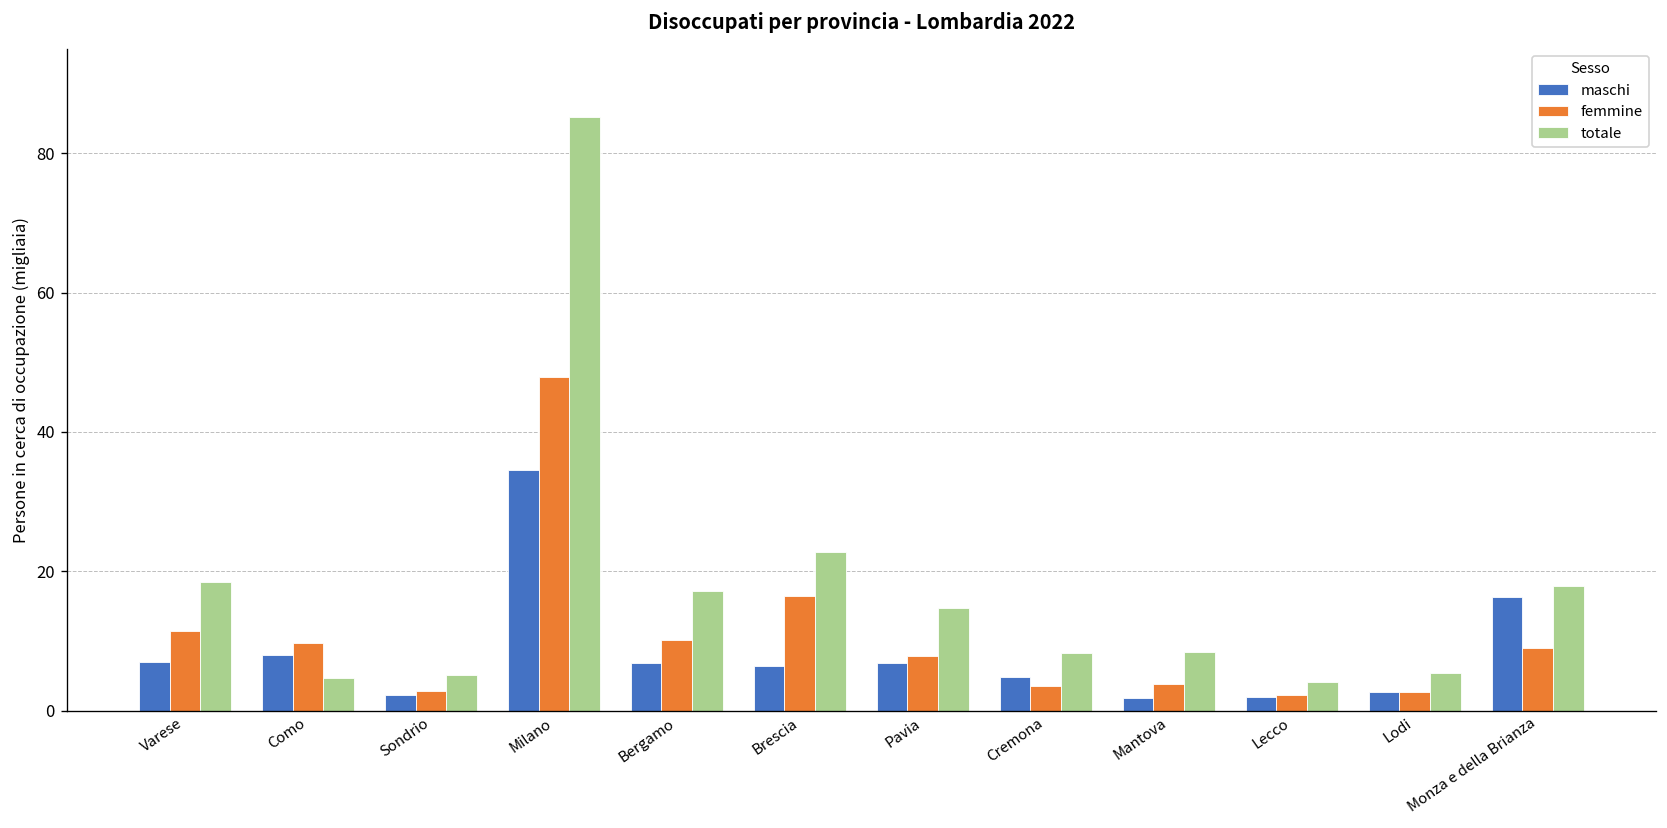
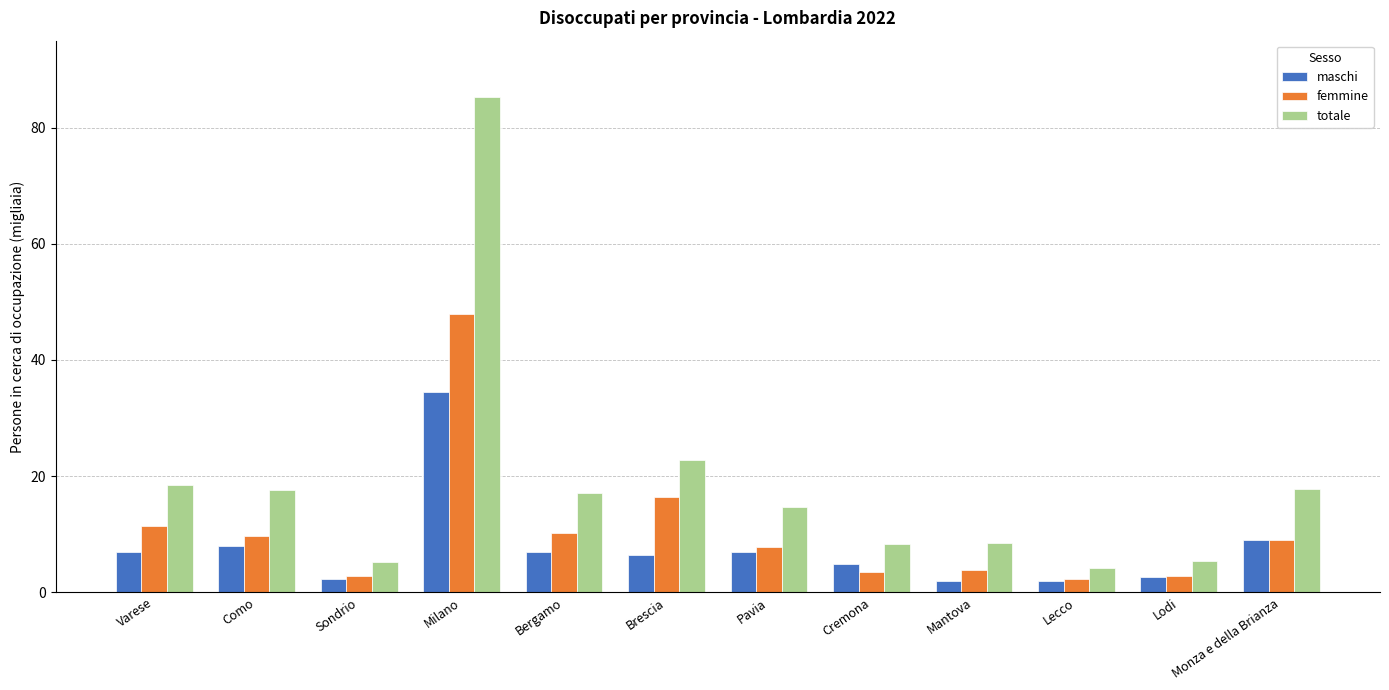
  {
    "maschi": {
      "Varese": 7,
      "Como": 8,
      "Sondrio": 2,
      "Milano": 34,
      "Bergamo": 7,
      "Brescia": 6,
      "Pavia": 7,
      "Cremona": 5,
      "Mantova": 2,
      "Lecco": 2,
      "Lodi": 3,
-     "Monza e della Brianza": 16
+     "Monza e della Brianza": 9
    },
    "femmine": {
      "Varese": 11,
      "Como": 10,
      "Sondrio": 3,
      "Milano": 48,
      "Bergamo": 10,
      "Brescia": 16,
      "Pavia": 8,
      "Cremona": 3,
      "Mantova": 4,
      "Lecco": 2,
      "Lodi": 3,
      "Monza e della Brianza": 9
    },
    "totale": {
      "Varese": 18,
-     "Como": 5,
+     "Como": 18,
      "Sondrio": 5,
      "Milano": 85,
      "Bergamo": 17,
      "Brescia": 23,
      "Pavia": 15,
      "Cremona": 8,
      "Mantova": 8,
      "Lecco": 4,
      "Lodi": 5,
      "Monza e della Brianza": 18
    }
  }
